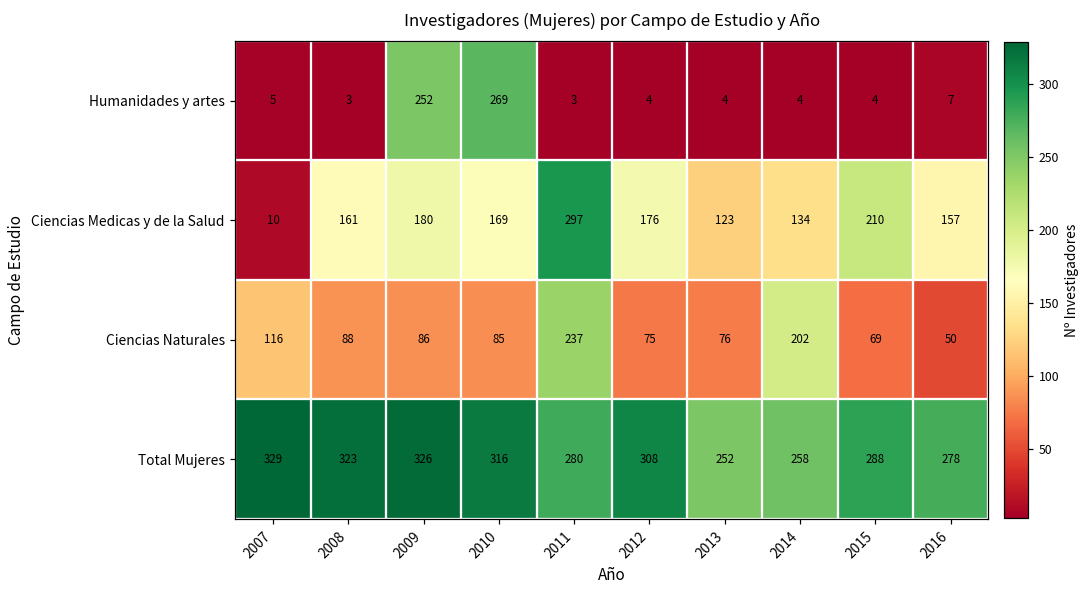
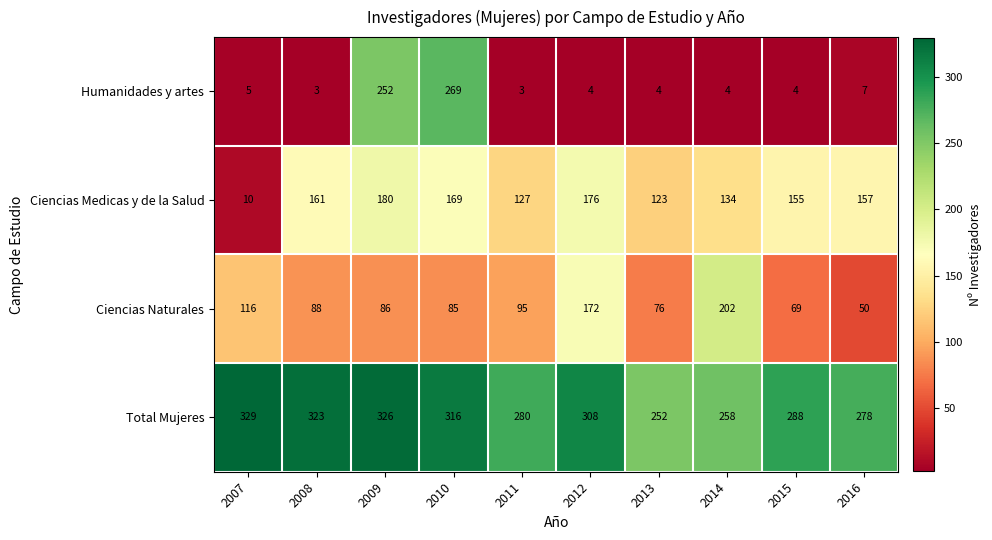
  {
    "Humanidades y artes": {
      "2007": 5,
      "2008": 3,
      "2009": 252,
      "2010": 269,
      "2011": 3,
      "2012": 4,
      "2013": 4,
      "2014": 4,
      "2015": 4,
      "2016": 7
    },
    "Ciencias Medicas y de la Salud": {
      "2007": 10,
      "2008": 161,
      "2009": 180,
      "2010": 169,
-     "2011": 297,
+     "2011": 127,
      "2012": 176,
      "2013": 123,
      "2014": 134,
-     "2015": 210,
+     "2015": 155,
      "2016": 157
    },
    "Ciencias Naturales": {
      "2007": 116,
      "2008": 88,
      "2009": 86,
      "2010": 85,
-     "2011": 237,
-     "2012": 75,
+     "2011": 95,
+     "2012": 172,
      "2013": 76,
      "2014": 202,
      "2015": 69,
      "2016": 50
    },
    "Total Mujeres": {
      "2007": 329,
      "2008": 323,
      "2009": 326,
      "2010": 316,
      "2011": 280,
      "2012": 308,
      "2013": 252,
      "2014": 258,
      "2015": 288,
      "2016": 278
    }
  }
